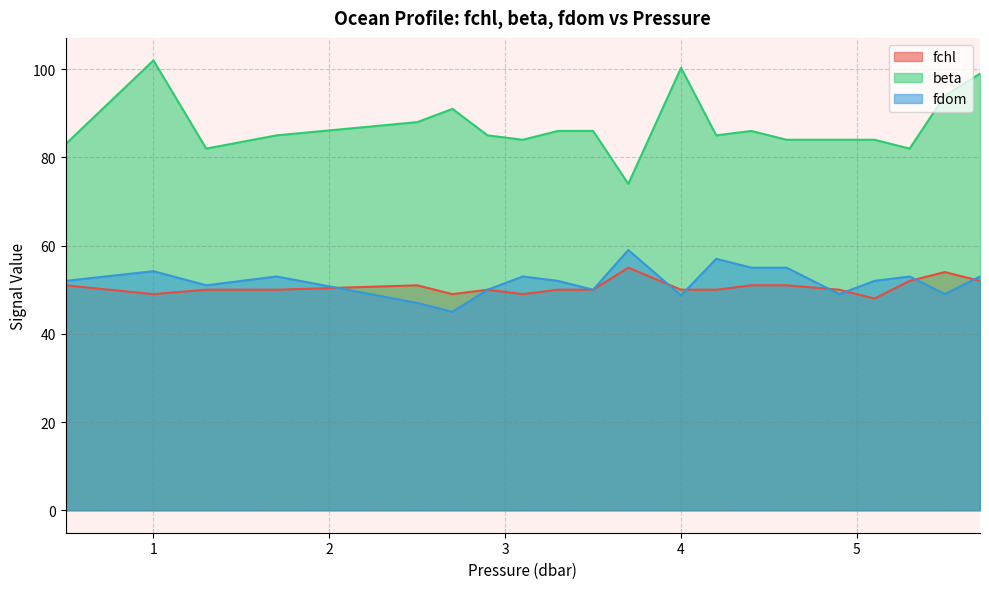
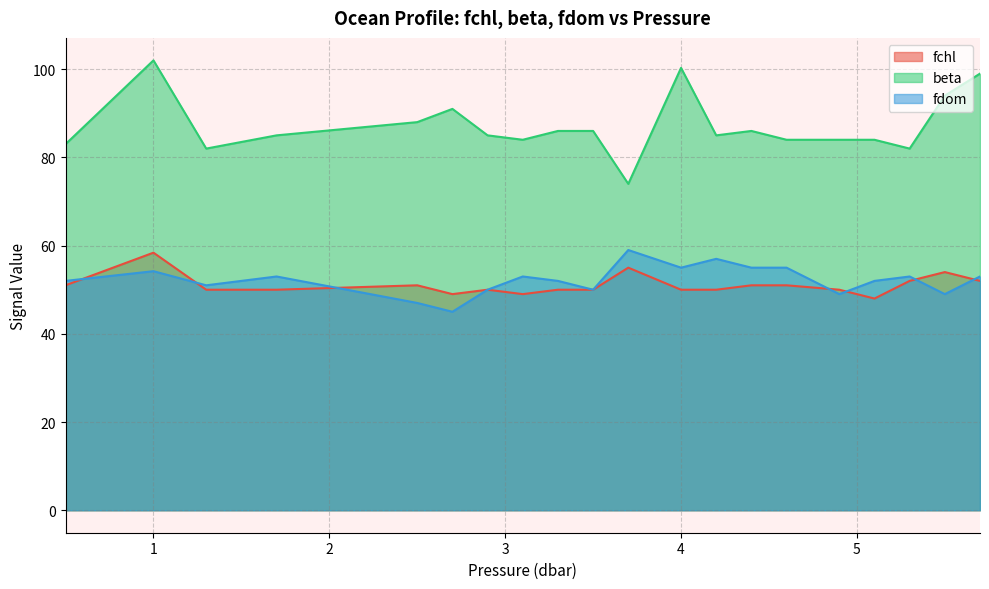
  {
    "fchl": {
-     "1": 49,
+     "1": 58,
      "4": 50
    },
    "beta": {
      "1": 102,
      "4": 100
    },
    "fdom": {
      "1": 54,
-     "4": 49
+     "4": 55
    }
  }
